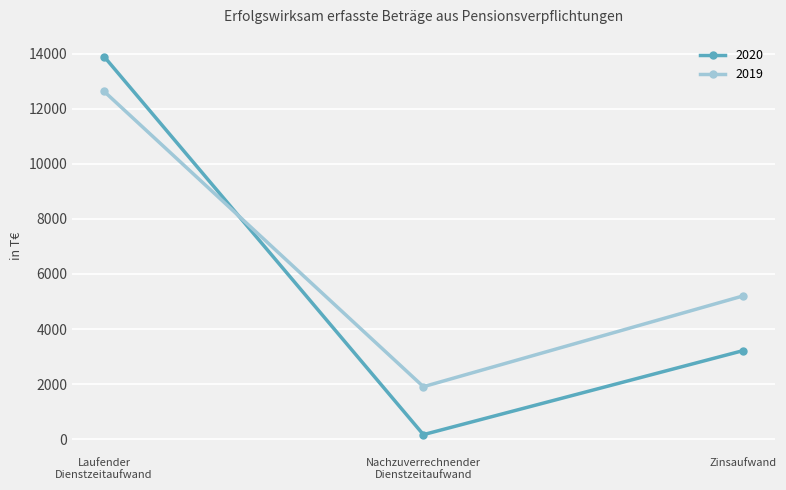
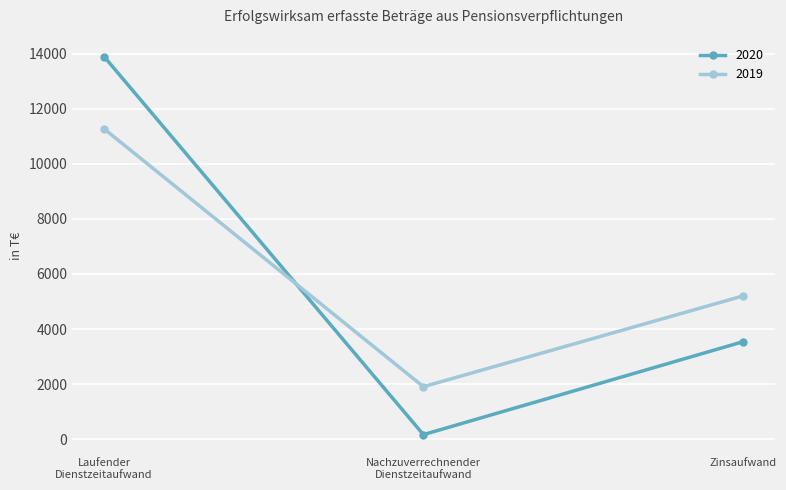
  {
    "2020": {
      "Laufender Dienstzeitaufwand": 13900,
      "Nachzuverrechnender Dienstzeitaufwand": 200,
-     "Zinsaufwand": 3200
+     "Zinsaufwand": 3500
    },
    "2019": {
-     "Laufender Dienstzeitaufwand": 12600,
+     "Laufender Dienstzeitaufwand": 11300,
      "Nachzuverrechnender Dienstzeitaufwand": 1900,
      "Zinsaufwand": 5200
    }
  }
